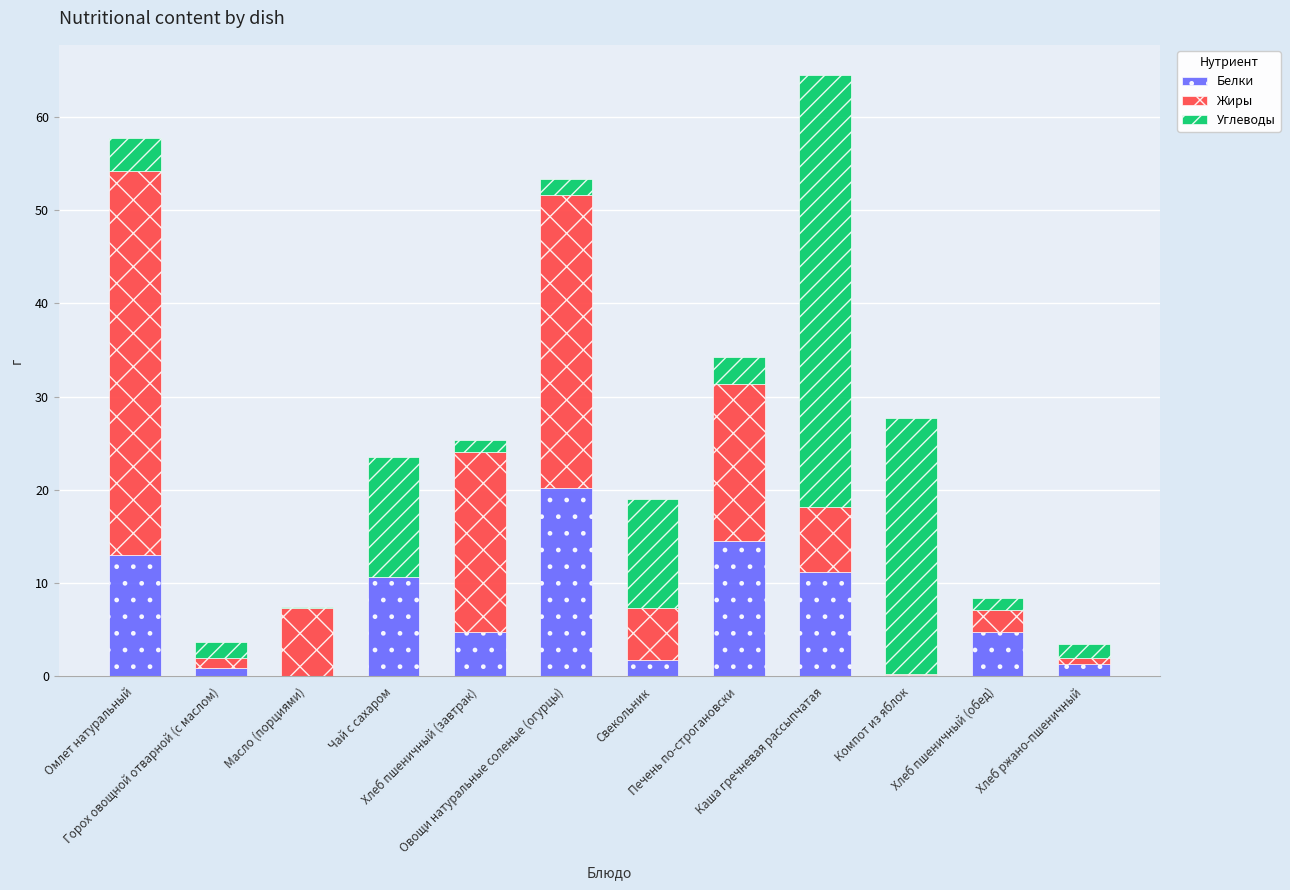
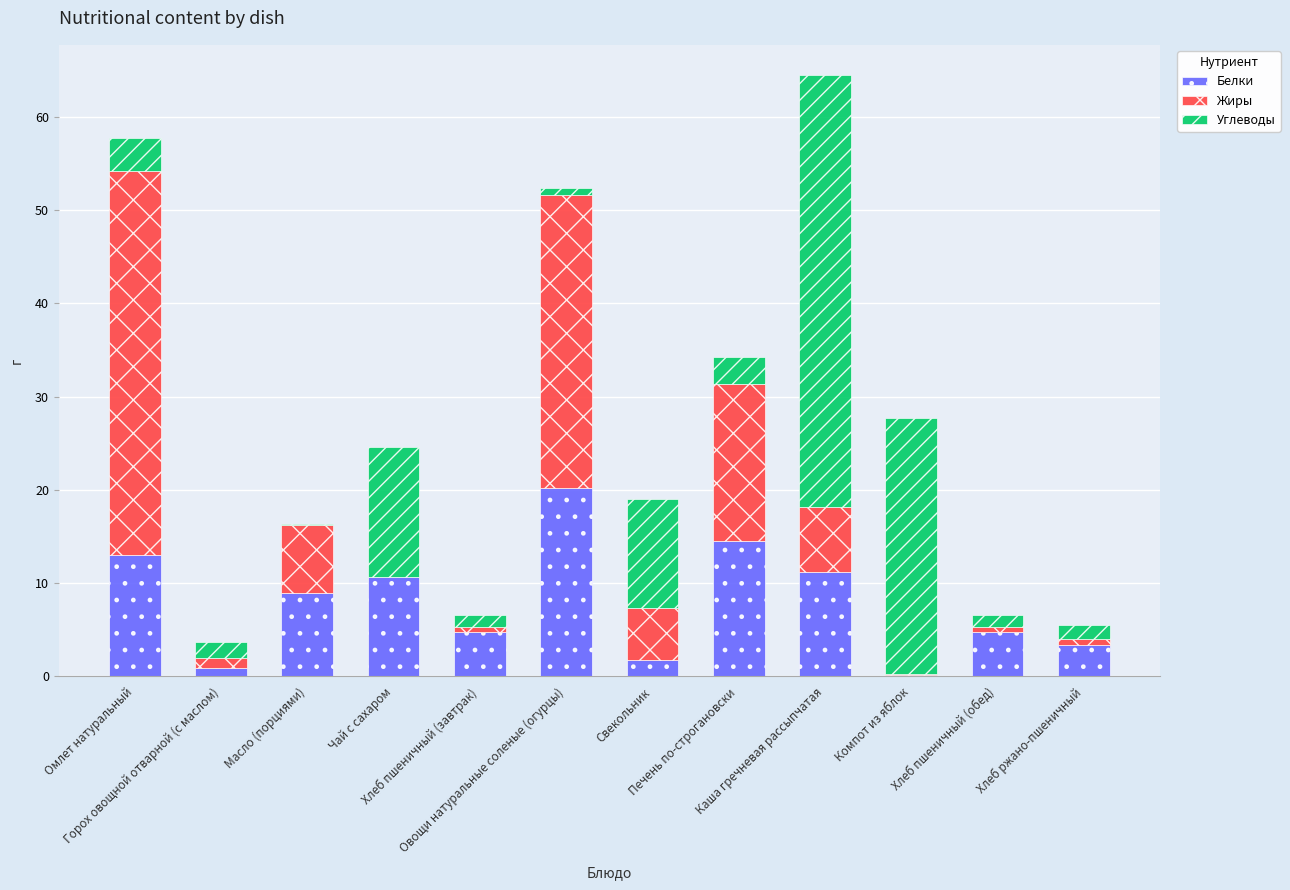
  {
    "Белки": {
      "Омлет натуральный": 13,
      "Горох овощной отварной (с маслом)": 1,
-     "Масло (порциями)": 0,
+     "Масло (порциями)": 9,
      "Чай с сахаром": 11,
      "Хлеб пшеничный (завтрак)": 5,
      "Овощи натуральные соленые (огурцы)": 20,
      "Свекольник": 2,
      "Печень по-строгановски": 15,
      "Каша гречневая рассыпчатая": 11,
      "Хлеб пшеничный (обед)": 5,
-     "Хлеб ржано-пшеничный": 1
+     "Хлеб ржано-пшеничный": 3
    },
    "Жиры": {
      "Омлет натуральный": 41,
      "Горох овощной отварной (с маслом)": 1,
      "Масло (порциями)": 7,
-     "Хлеб пшеничный (завтрак)": 19,
+     "Хлеб пшеничный (завтрак)": 1,
      "Овощи натуральные соленые (огурцы)": 31,
      "Свекольник": 6,
      "Печень по-строгановски": 17,
      "Каша гречневая рассыпчатая": 7,
-     "Хлеб пшеничный (обед)": 2,
+     "Хлеб пшеничный (обед)": 1,
      "Хлеб ржано-пшеничный": 1
    },
    "Углеводы": {
      "Омлет натуральный": 4,
      "Горох овощной отварной (с маслом)": 2,
-     "Чай с сахаром": 13,
+     "Чай с сахаром": 14,
      "Хлеб пшеничный (завтрак)": 1,
-     "Овощи натуральные соленые (огурцы)": 2,
+     "Овощи натуральные соленые (огурцы)": 1,
      "Свекольник": 12,
      "Печень по-строгановски": 3,
      "Каша гречневая рассыпчатая": 46,
      "Компот из яблок": 28,
      "Хлеб пшеничный (обед)": 1,
      "Хлеб ржано-пшеничный": 1
    }
  }
